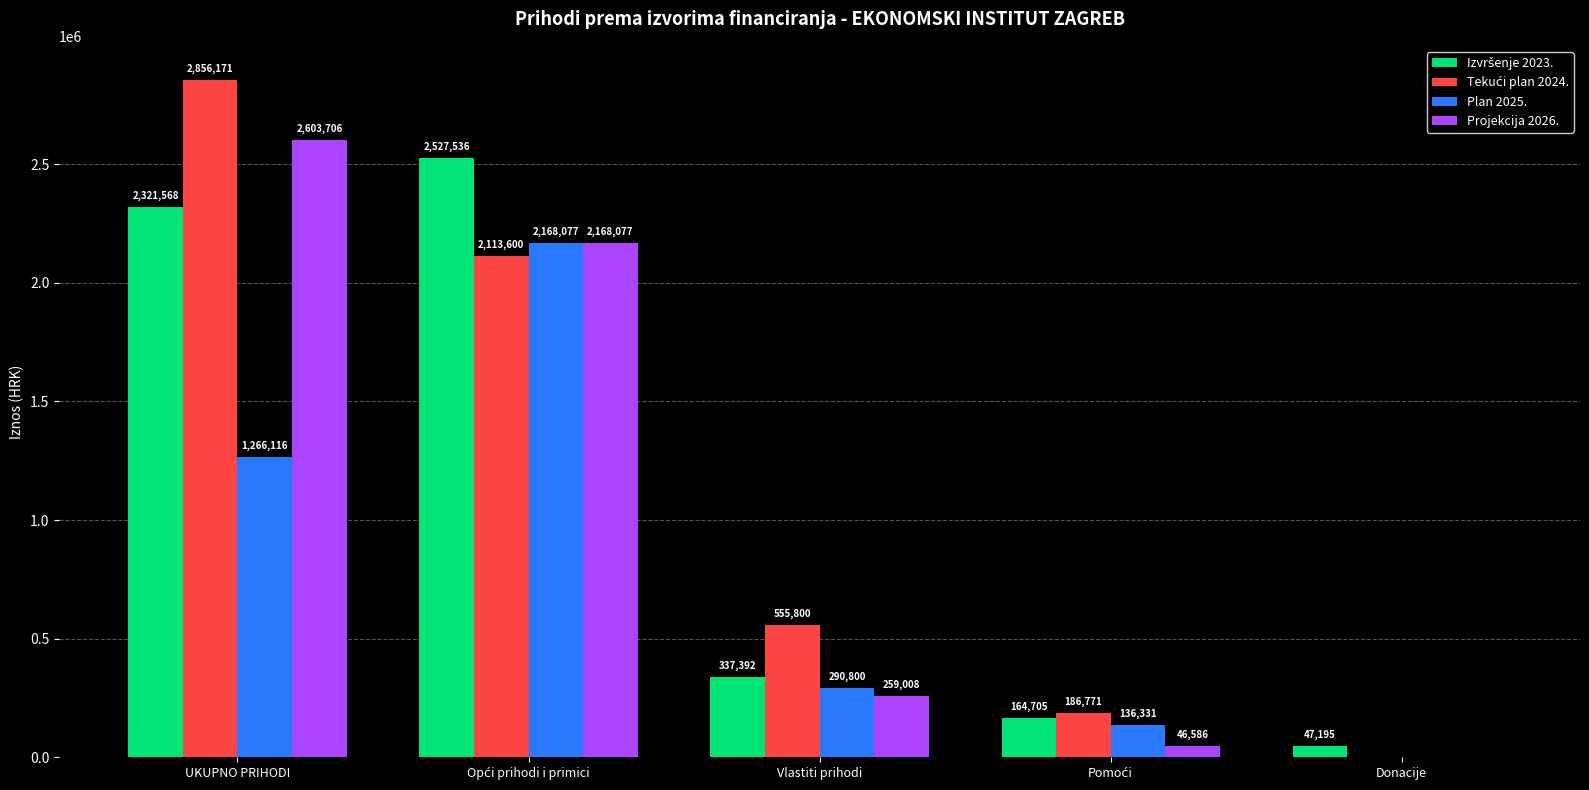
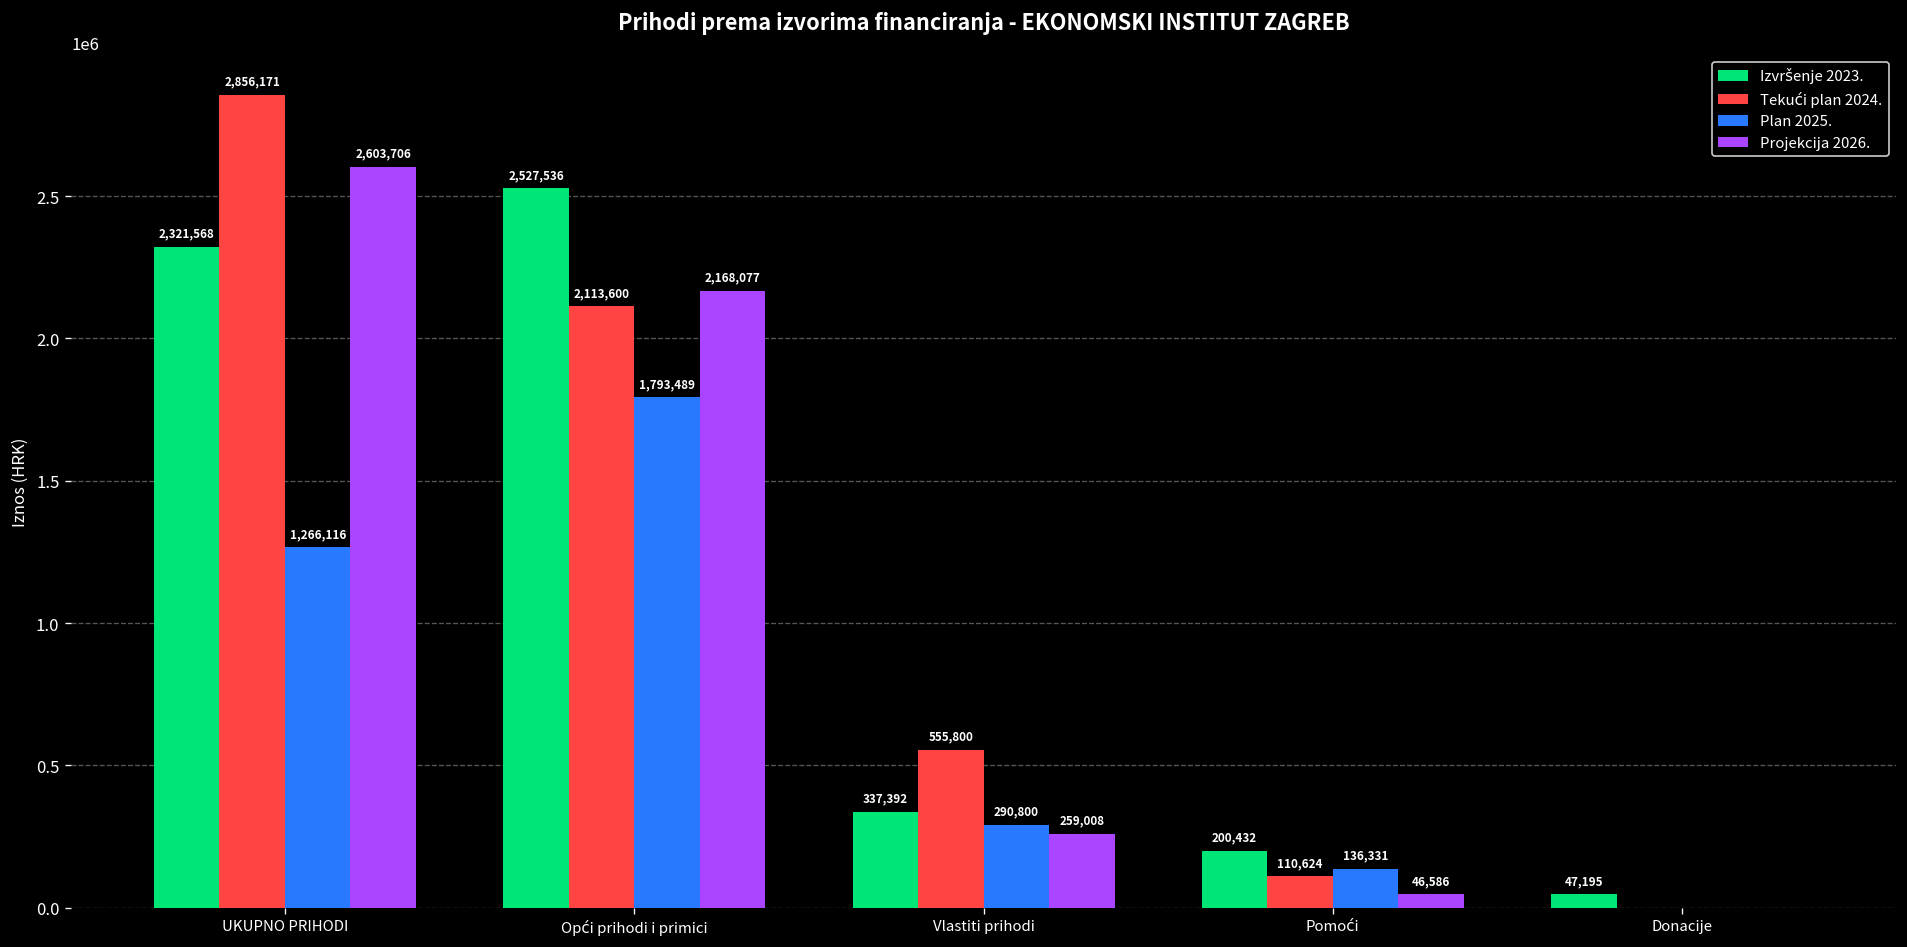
  {
    "Izvršenje 2023.": {
      "UKUPNO PRIHODI": "2,321,568",
      "Opći prihodi i primici": "2,527,536",
      "Vlastiti prihodi": "337,392",
-     "Pomoći": "164,705",
+     "Pomoći": "200,432",
      "Donacije": "47,195"
    },
    "Tekući plan 2024.": {
      "UKUPNO PRIHODI": "2,856,171",
      "Opći prihodi i primici": "2,113,600",
      "Vlastiti prihodi": "555,800",
-     "Pomoći": "186,771"
+     "Pomoći": "110,624"
    },
    "Plan 2025.": {
      "UKUPNO PRIHODI": "1,266,116",
-     "Opći prihodi i primici": "2,168,077",
+     "Opći prihodi i primici": "1,793,489",
      "Vlastiti prihodi": "290,800",
      "Pomoći": "136,331"
    },
    "Projekcija 2026.": {
      "UKUPNO PRIHODI": "2,603,706",
      "Opći prihodi i primici": "2,168,077",
      "Vlastiti prihodi": "259,008",
      "Pomoći": "46,586"
    }
  }
